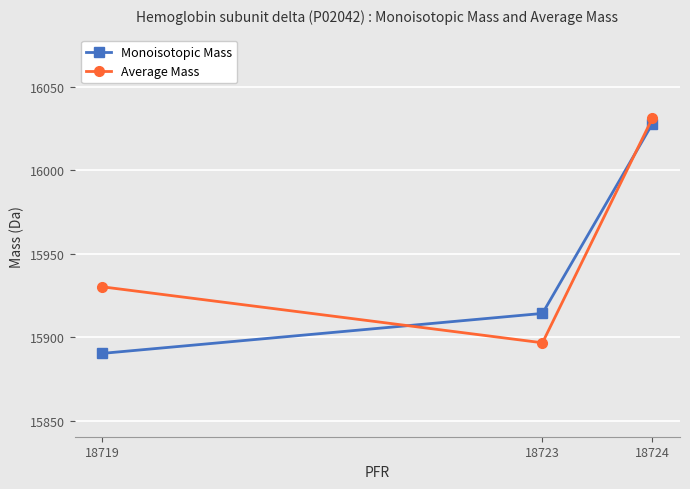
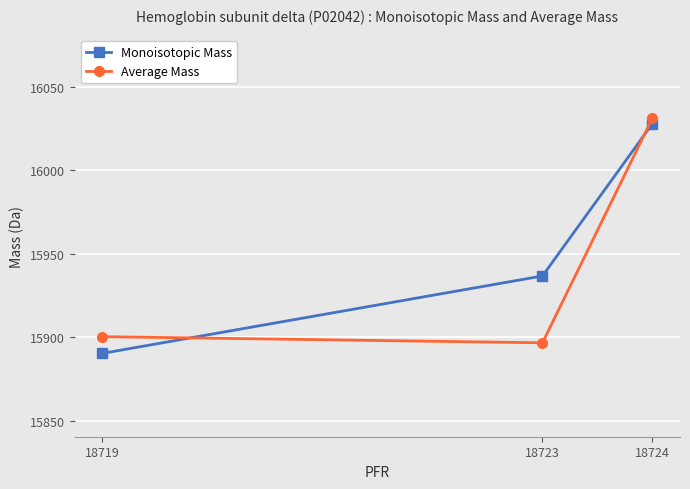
  {
    "Monoisotopic Mass": {
      "18719": 15890,
-     "18723": 15914,
+     "18723": 15937,
      "18724": 16028
    },
    "Average Mass": {
-     "18719": 15930,
+     "18719": 15900,
      "18723": 15897,
      "18724": 16031
    }
  }
